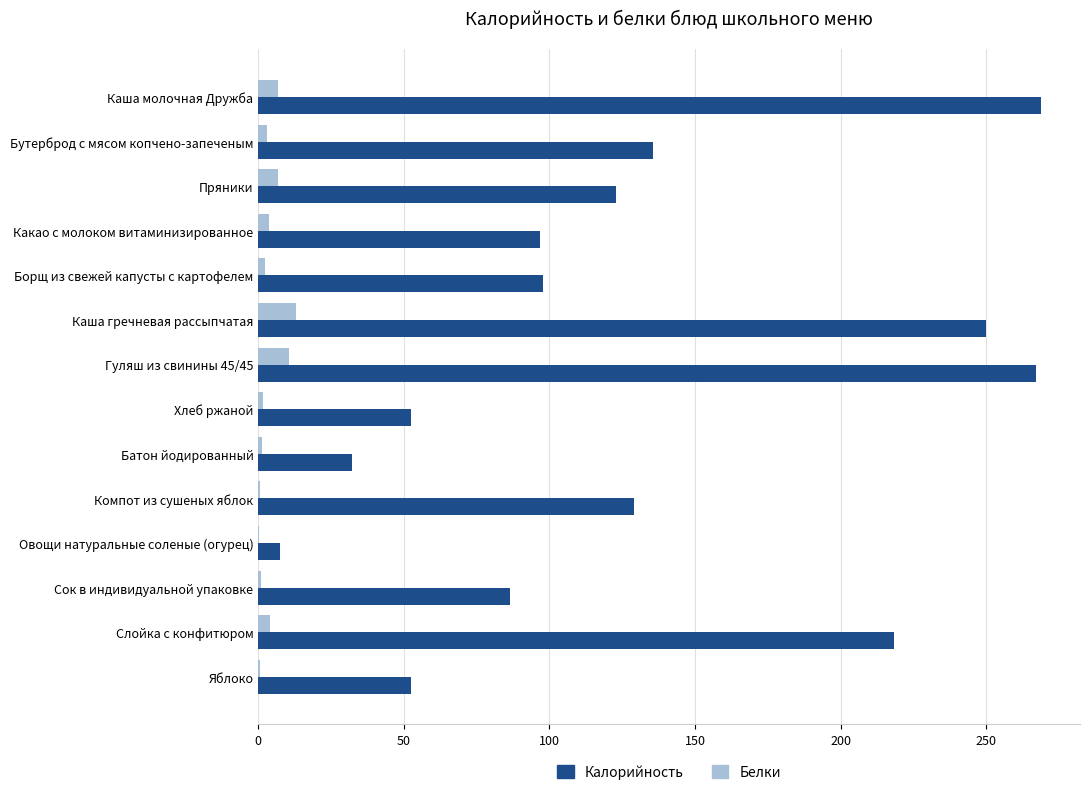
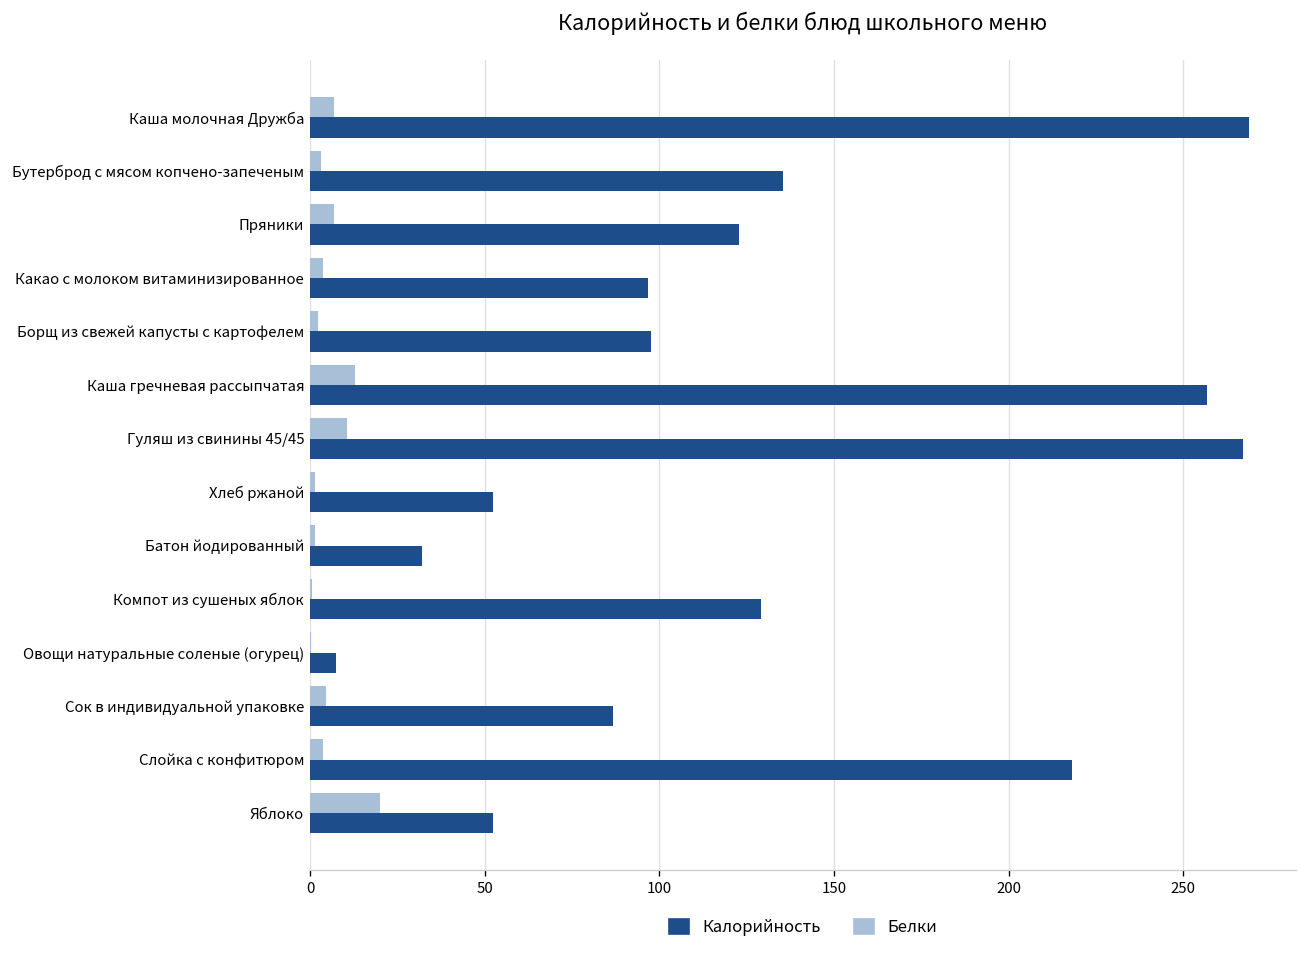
  {
    "Калорийность": {
      "Каша молочная Дружба": 269,
      "Бутерброд с мясом копчено-запеченым": 135,
      "Пряники": 123,
      "Какао с молоком витаминизированное": 97,
      "Борщ из свежей капусты с картофелем": 98,
-     "Каша гречневая рассыпчатая": 250,
+     "Каша гречневая рассыпчатая": 257,
      "Гуляш из свинины 45/45": 267,
      "Хлеб ржаной": 52,
      "Батон йодированный": 32,
      "Компот из сушеных яблок": 129,
      "Овощи натуральные соленые (огурец)": 7,
      "Сок в индивидуальной упаковке": 87,
      "Слойка с конфитюром": 218,
      "Яблоко": 52
    },
    "Белки": {
      "Каша молочная Дружба": 7,
      "Бутерброд с мясом копчено-запеченым": 3,
      "Пряники": 7,
      "Какао с молоком витаминизированное": 4,
      "Борщ из свежей капусты с картофелем": 2,
      "Каша гречневая рассыпчатая": 13,
      "Гуляш из свинины 45/45": 10,
      "Хлеб ржаной": 2,
      "Батон йодированный": 1,
-     "Сок в индивидуальной упаковке": 1,
+     "Сок в индивидуальной упаковке": 5,
      "Слойка с конфитюром": 4,
-     "Яблоко": 1
+     "Яблоко": 20
    }
  }
